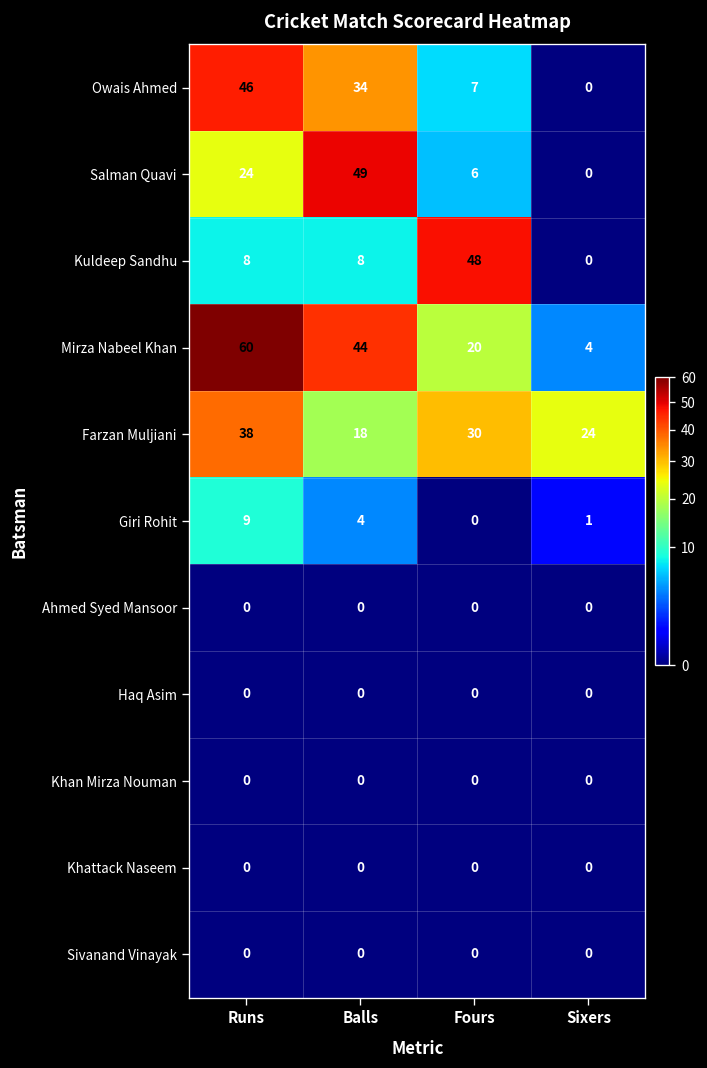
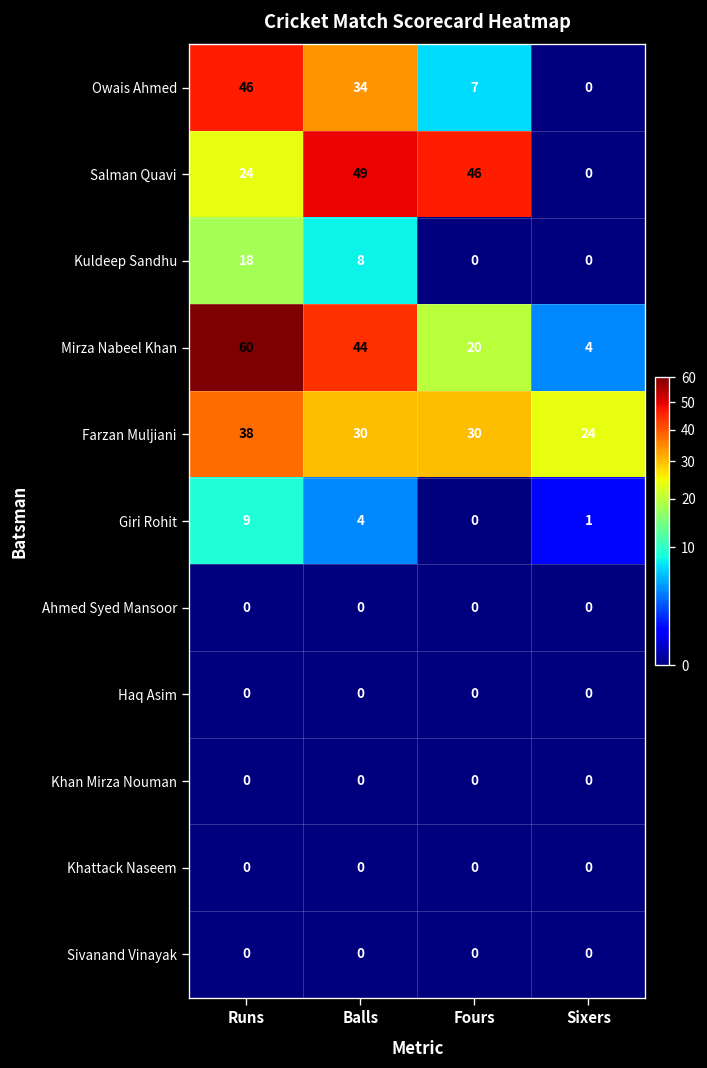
  {
    "Owais Ahmed": {
      "Runs": 46,
      "Balls": 34,
      "Fours": 7,
      "Sixers": 0
    },
    "Salman Quavi": {
      "Runs": 24,
      "Balls": 49,
-     "Fours": 6,
+     "Fours": 46,
      "Sixers": 0
    },
    "Kuldeep Sandhu": {
-     "Runs": 8,
+     "Runs": 18,
      "Balls": 8,
-     "Fours": 48,
+     "Fours": 0,
      "Sixers": 0
    },
    "Mirza Nabeel Khan": {
      "Runs": 60,
      "Balls": 44,
      "Fours": 20,
      "Sixers": 4
    },
    "Farzan Muljiani": {
      "Runs": 38,
-     "Balls": 18,
+     "Balls": 30,
      "Fours": 30,
      "Sixers": 24
    },
    "Giri Rohit": {
      "Runs": 9,
      "Balls": 4,
      "Fours": 0,
      "Sixers": 1
    },
    "Ahmed Syed Mansoor": {
      "Runs": 0,
      "Balls": 0,
      "Fours": 0,
      "Sixers": 0
    },
    "Haq Asim": {
      "Runs": 0,
      "Balls": 0,
      "Fours": 0,
      "Sixers": 0
    },
    "Khan Mirza Nouman": {
      "Runs": 0,
      "Balls": 0,
      "Fours": 0,
      "Sixers": 0
    },
    "Khattack Naseem": {
      "Runs": 0,
      "Balls": 0,
      "Fours": 0,
      "Sixers": 0
    },
    "Sivanand Vinayak": {
      "Runs": 0,
      "Balls": 0,
      "Fours": 0,
      "Sixers": 0
    }
  }
